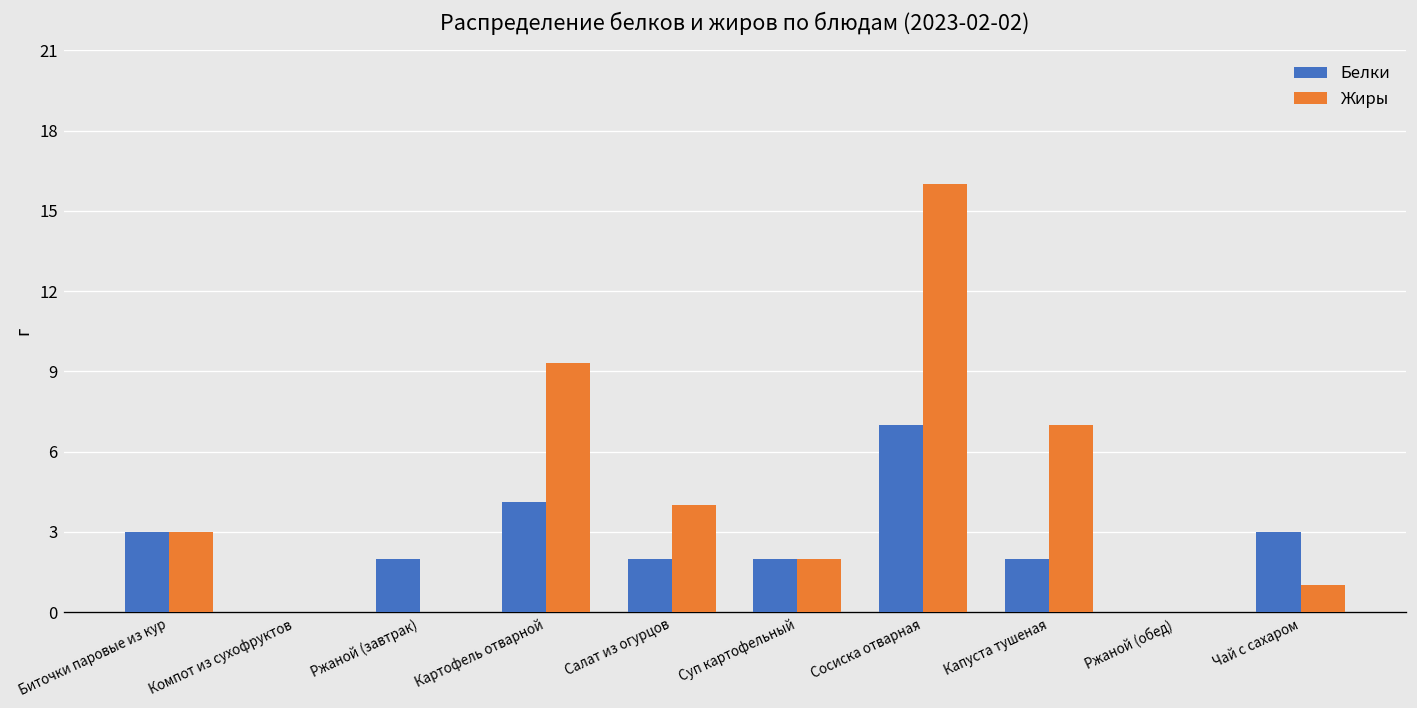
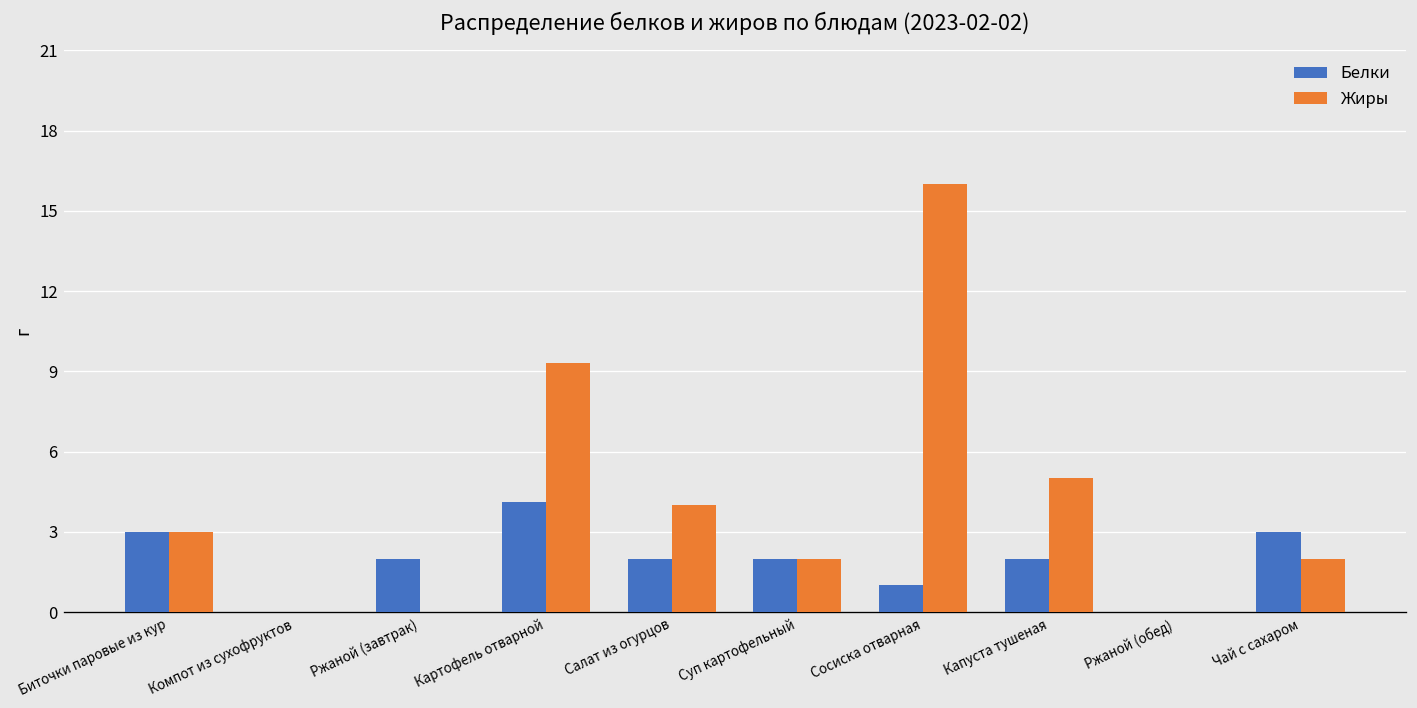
  {
    "Белки": {
      "Биточки паровые из кур": 3,
      "Компот из сухофруктов": 0,
      "Ржаной (завтрак)": 2,
      "Картофель отварной": 4,
      "Салат из огурцов": 2,
      "Суп картофельный": 2,
-     "Сосиска отварная": 7,
+     "Сосиска отварная": 1,
      "Капуста тушеная": 2,
      "Ржаной (обед)": 0,
      "Чай с сахаром": 3
    },
    "Жиры": {
      "Биточки паровые из кур": 3,
      "Компот из сухофруктов": 0,
      "Ржаной (завтрак)": 0,
      "Картофель отварной": 9.3,
      "Салат из огурцов": 4,
      "Суп картофельный": 2,
      "Сосиска отварная": 16,
-     "Капуста тушеная": 7,
+     "Капуста тушеная": 5,
      "Ржаной (обед)": 0,
-     "Чай с сахаром": 1
+     "Чай с сахаром": 2
    }
  }
